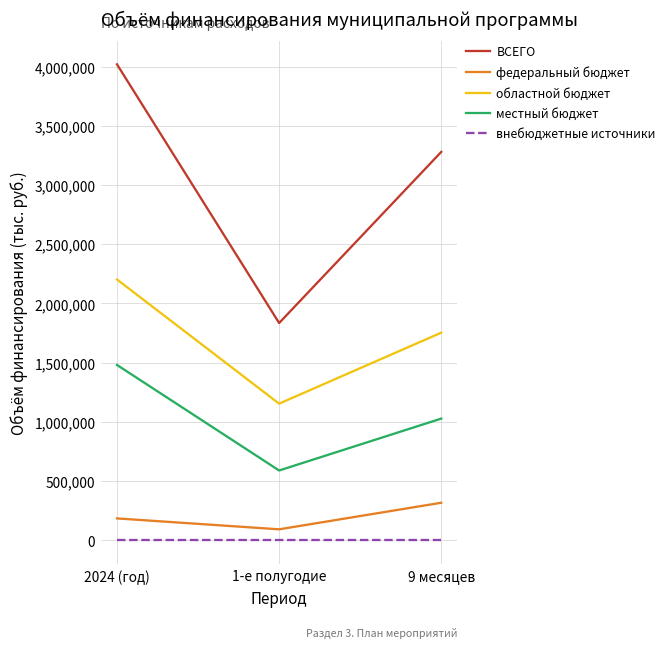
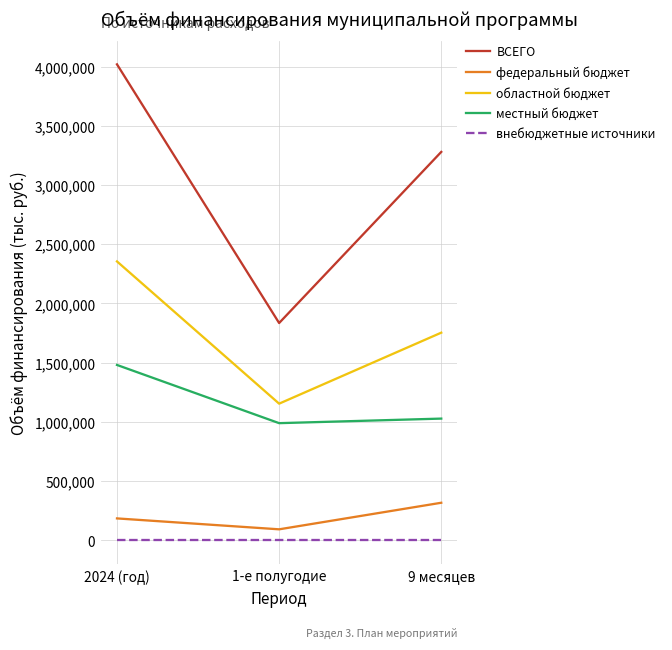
  {
    "ВСЕГО": {
      "2024 (год)": "4,020,000",
      "1-е полугодие": "1,830,000",
      "9 месяцев": "3,280,000"
    },
    "федеральный бюджет": {
      "2024 (год)": "180,000",
      "1-е полугодие": "90,000",
      "9 месяцев": "320,000"
    },
    "областной бюджет": {
-     "2024 (год)": "2,200,000",
+     "2024 (год)": "2,360,000",
      "1-е полугодие": "1,150,000",
      "9 месяцев": "1,750,000"
    },
    "местный бюджет": {
      "2024 (год)": "1,480,000",
-     "1-е полугодие": "590,000",
+     "1-е полугодие": "990,000",
      "9 месяцев": "1,030,000"
    },
    "внебюджетные источники": {
      "2024 (год)": "0",
      "1-е полугодие": "0",
      "9 месяцев": "0"
    }
  }
